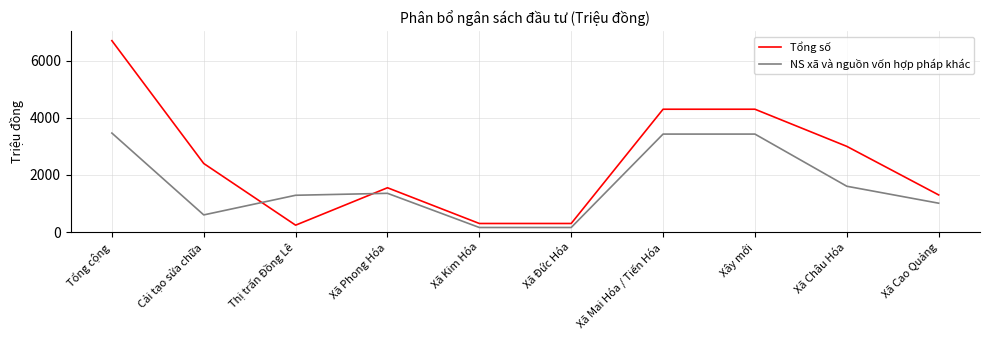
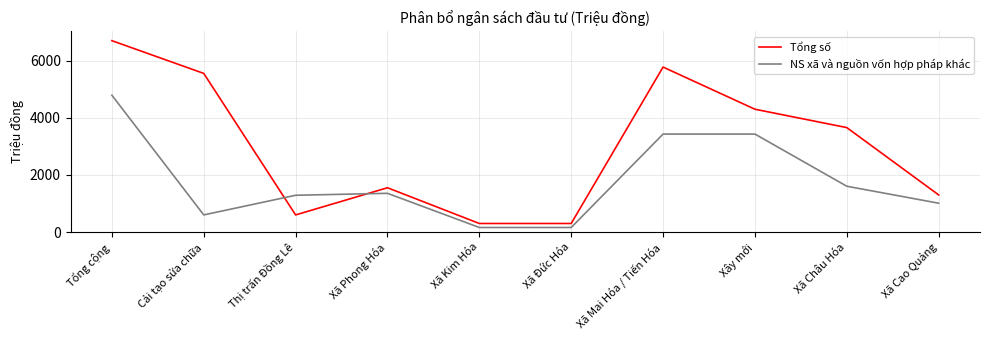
  {
    "Tổng số": {
      "Tổng cộng": 6700,
-     "Cải tạo sửa chữa": 2400,
-     "Thị trấn Đồng Lê": 200,
+     "Cải tạo sửa chữa": 5600,
+     "Thị trấn Đồng Lê": 600,
      "Xã Phong Hóa": 1600,
      "Xã Kim Hóa": 300,
      "Xã Đức Hóa": 300,
-     "Xã Mai Hóa / Tiến Hóa": 4300,
+     "Xã Mai Hóa / Tiến Hóa": 5800,
      "Xây mới": 4300,
-     "Xã Châu Hóa": 3000,
+     "Xã Châu Hóa": 3700,
      "Xã Cao Quảng": 1300
    },
    "NS xã và nguồn vốn hợp pháp khác": {
-     "Tổng cộng": 3500,
+     "Tổng cộng": 4800,
      "Cải tạo sửa chữa": 600,
      "Thị trấn Đồng Lê": 1300,
      "Xã Phong Hóa": 1400,
      "Xã Kim Hóa": 200,
      "Xã Đức Hóa": 200,
      "Xã Mai Hóa / Tiến Hóa": 3400,
      "Xây mới": 3400,
      "Xã Châu Hóa": 1600,
      "Xã Cao Quảng": 1000
    }
  }
